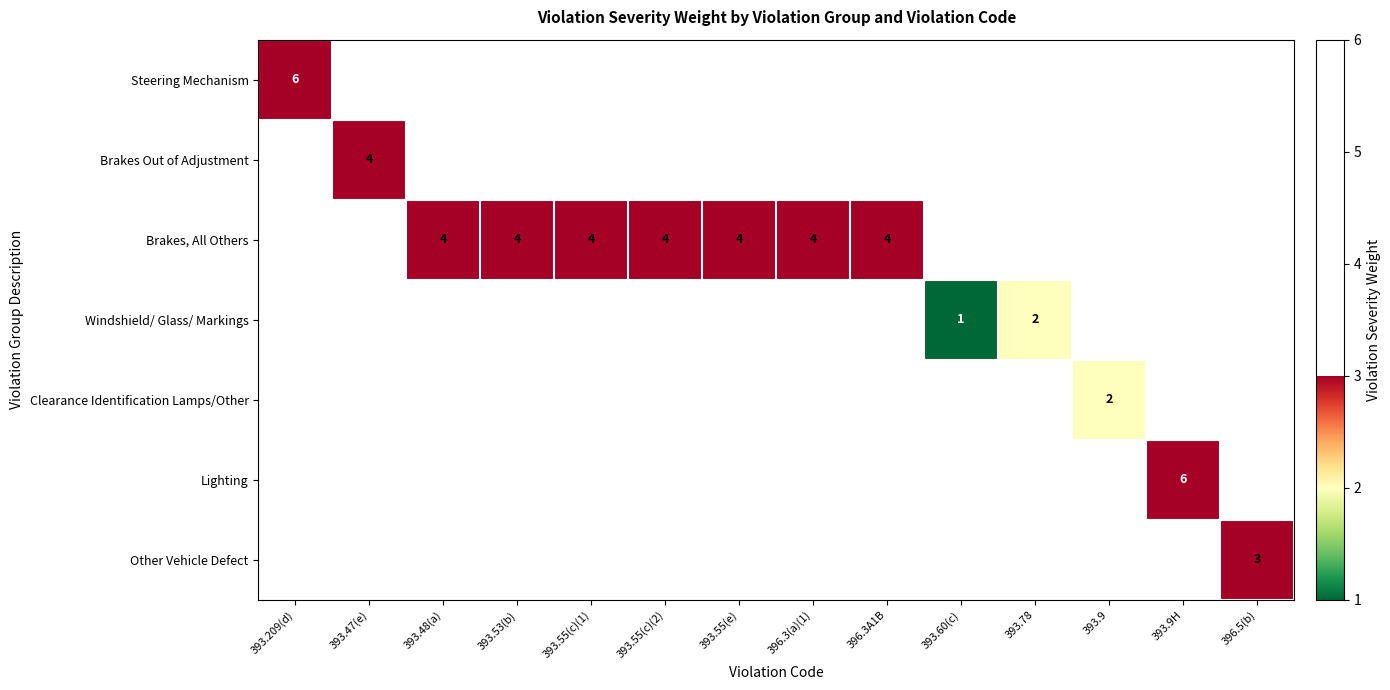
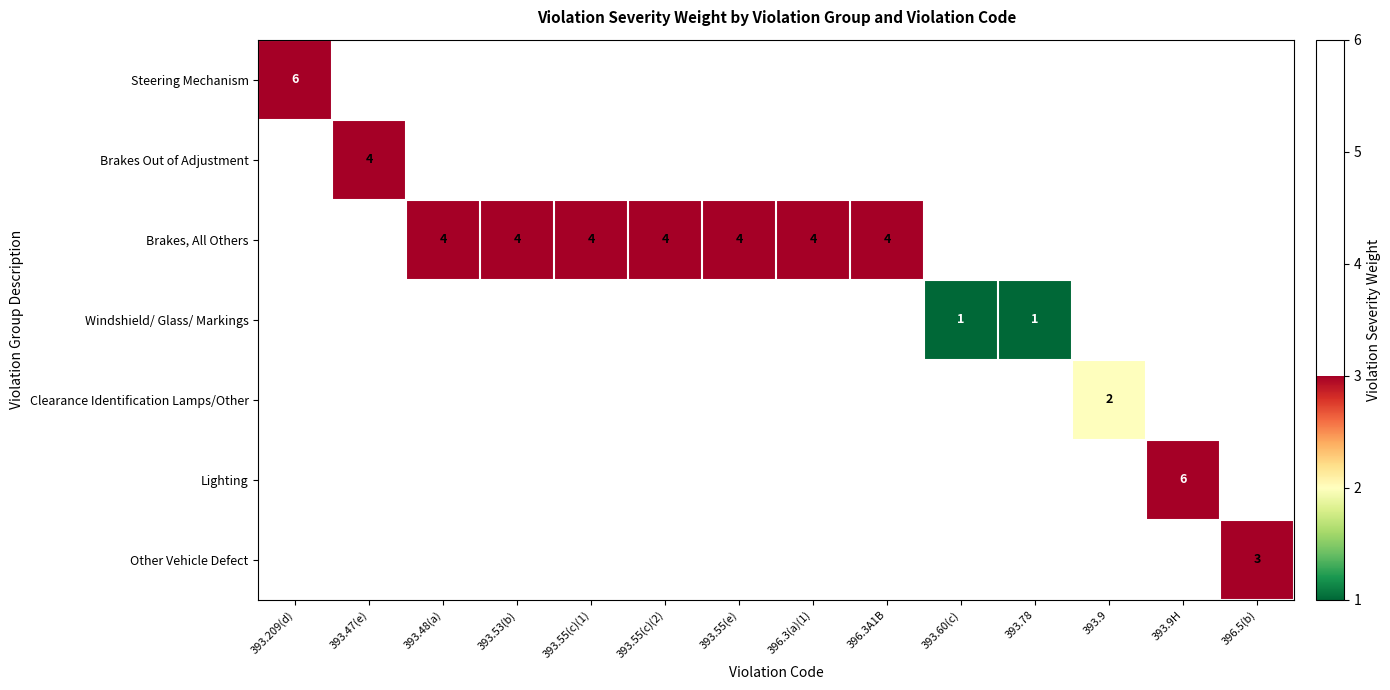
  {
    "Steering Mechanism": {
      "393.209(d)": 6
    },
    "Brakes Out of Adjustment": {
      "393.47(e)": 4
    },
    "Brakes, All Others": {
      "393.48(a)": 4,
      "393.53(b)": 4,
      "393.55(c)(1)": 4,
      "393.55(c)(2)": 4,
      "393.55(e)": 4,
      "396.3(a)(1)": 4,
      "396.3A1B": 4
    },
    "Windshield/ Glass/ Markings": {
      "393.60(c)": 1,
-     "393.78": 2
+     "393.78": 1
    },
    "Clearance Identification Lamps/Other": {
      "393.9": 2
    },
    "Lighting": {
      "393.9H": 6
    },
    "Other Vehicle Defect": {
      "396.5(b)": 3
    }
  }
